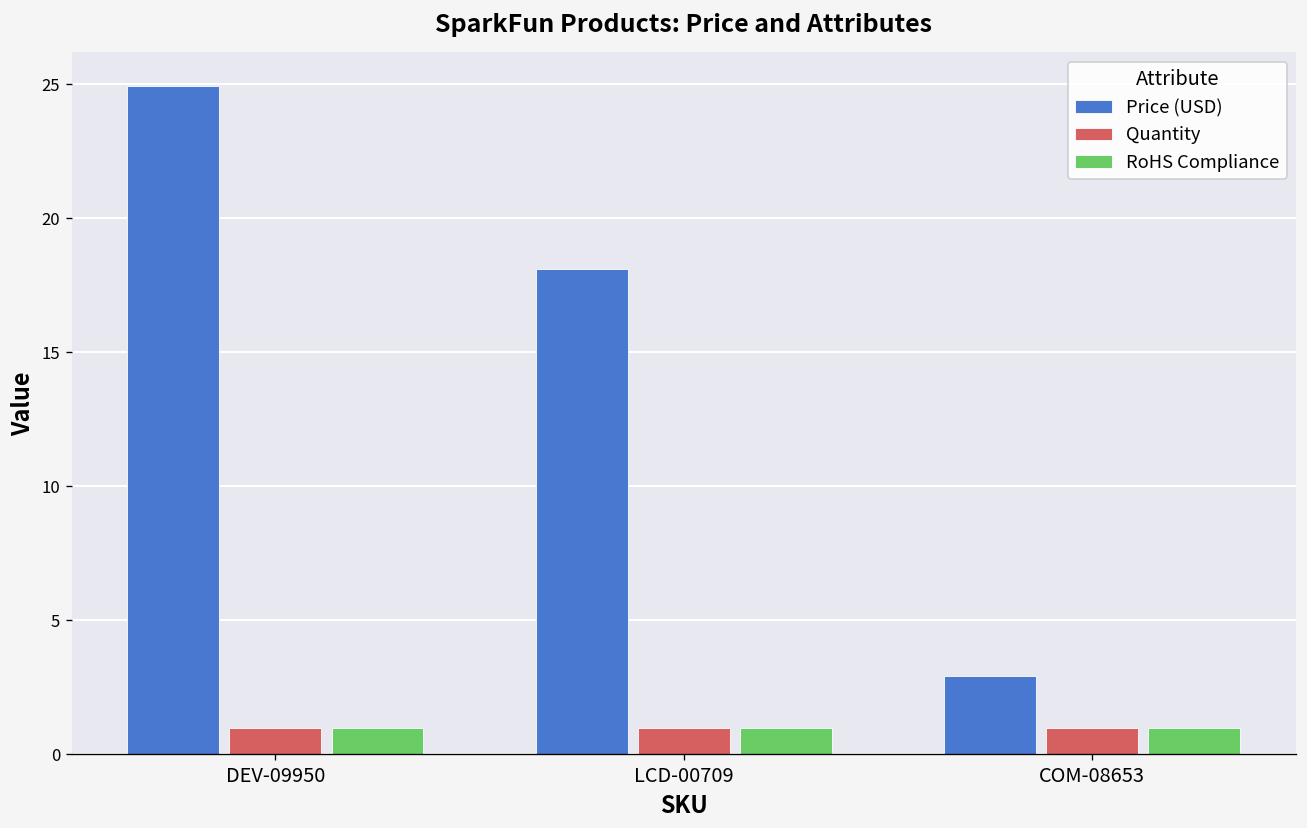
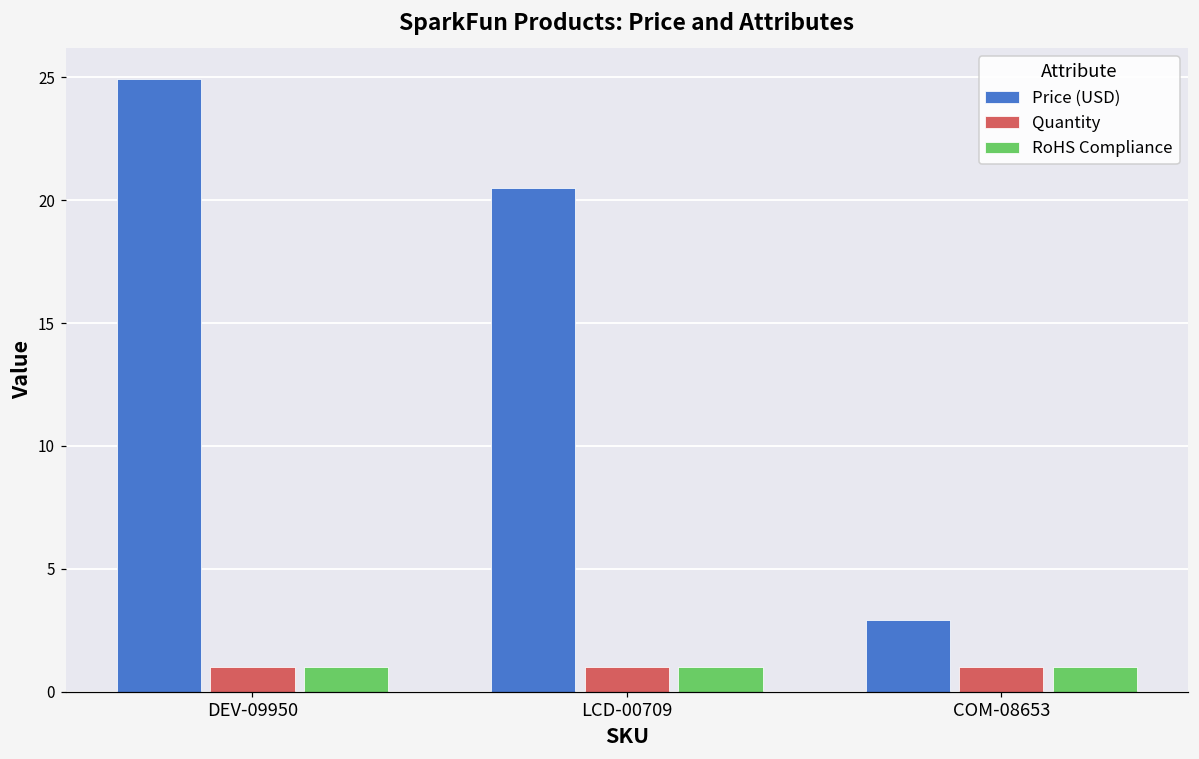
  {
    "Price (USD)": {
      "DEV-09950": 25.0,
-     "LCD-00709": 18.1,
+     "LCD-00709": 20.5,
      "COM-08653": 2.9
    },
    "Quantity": {
      "DEV-09950": 1.0,
      "LCD-00709": 1.0,
      "COM-08653": 1.0
    },
    "RoHS Compliance": {
      "DEV-09950": 1.0,
      "LCD-00709": 1.0,
      "COM-08653": 1.0
    }
  }
